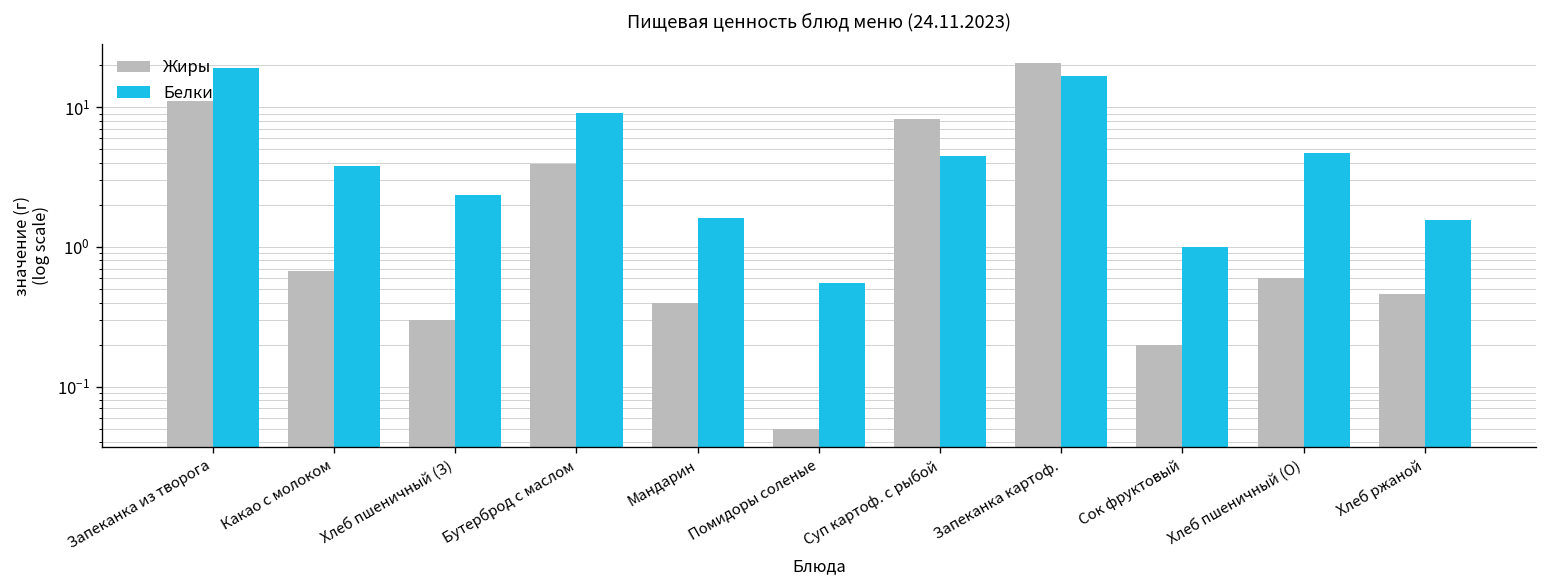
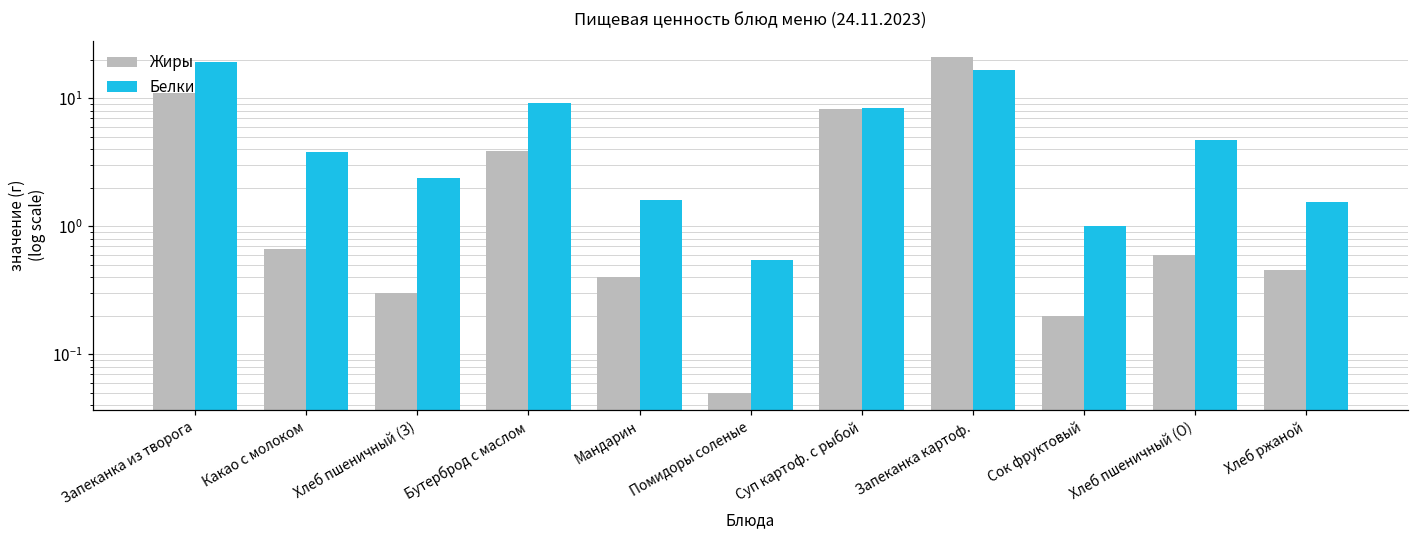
  {
    "Жиры": {
      "Запеканка из творога": 11,
      "Какао с молоком": 0.7,
      "Хлеб пшеничный (З)": 0.3,
      "Бутерброд с маслом": 3.9,
      "Мандарин": 0.4,
      "Помидоры соленые": 0.050,
      "Суп картоф. с рыбой": 8,
      "Запеканка картоф.": 21,
      "Сок фруктовый": 0.2,
      "Хлеб пшеничный (О)": 0.6,
      "Хлеб ржаной": 0.46
    },
    "Белки": {
      "Запеканка из творога": 19,
      "Какао с молоком": 3.8,
      "Хлеб пшеничный (З)": 2.4,
      "Бутерброд с маслом": 9,
      "Мандарин": 1.6,
      "Помидоры соленые": 0.6,
-     "Суп картоф. с рыбой": 4.5,
+     "Суп картоф. с рыбой": 8,
      "Запеканка картоф.": 17,
      "Сок фруктовый": 1.0,
      "Хлеб пшеничный (О)": 4.7,
      "Хлеб ржаной": 1.6
    }
  }
